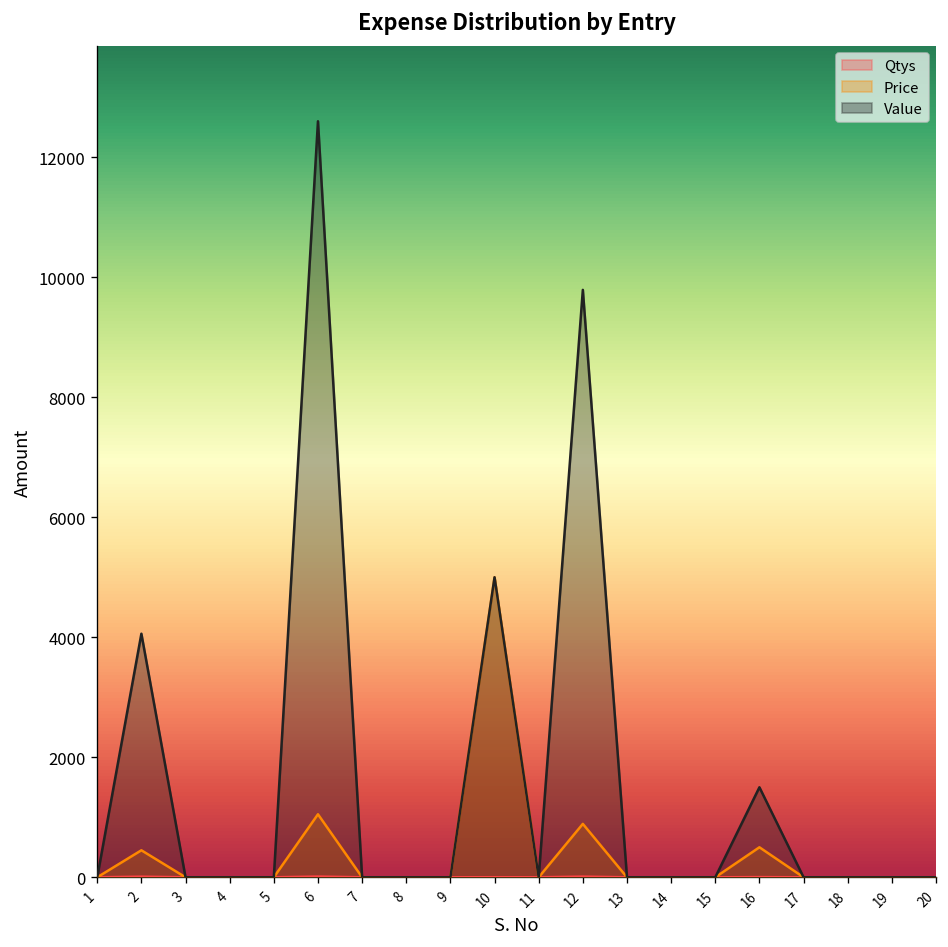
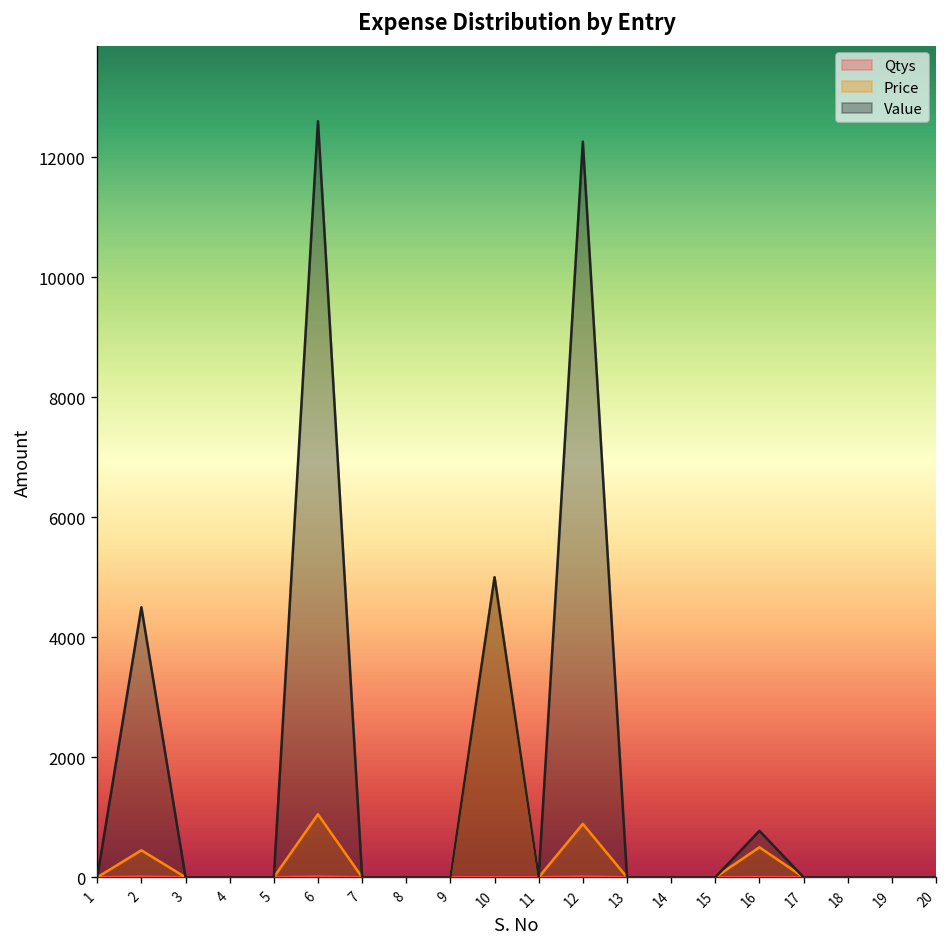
  {
    "Value": {
-     "2": 4100,
+     "2": 4500,
      "6": 12600,
-     "12": 9800,
-     "16": 1500
+     "12": 12300,
+     "16": 800
    }
  }
